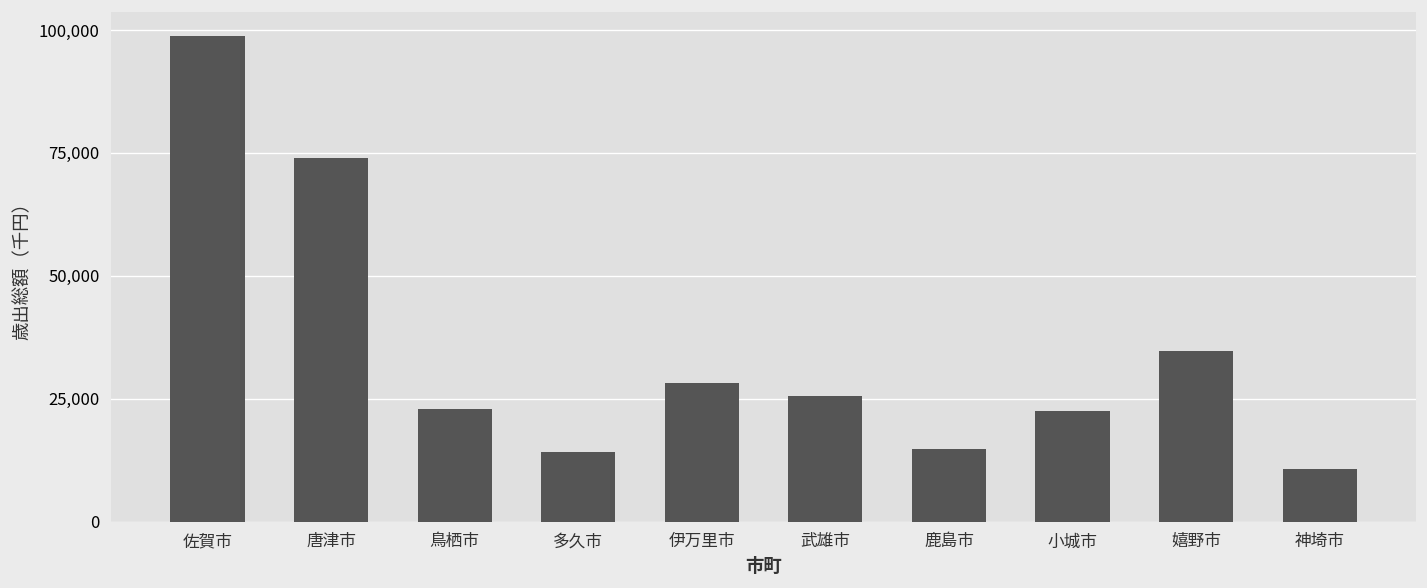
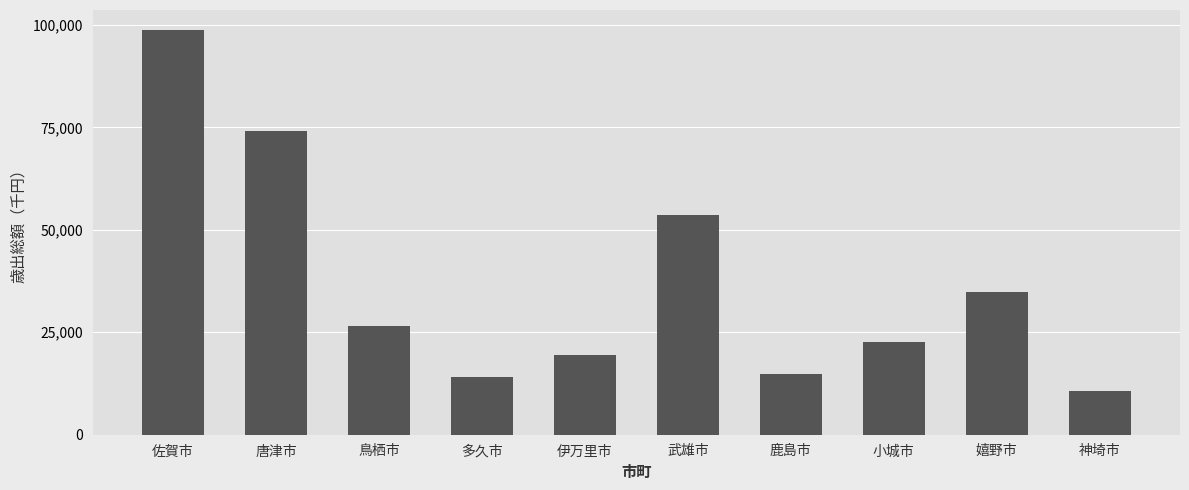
  {
    "佐賀市": "99,000",
    "唐津市": "74,000",
-   "鳥栖市": "23,000",
+   "鳥栖市": "26,000",
    "多久市": "14,000",
-   "伊万里市": "28,000",
-   "武雄市": "26,000",
+   "伊万里市": "20,000",
+   "武雄市": "54,000",
    "鹿島市": "15,000",
    "小城市": "23,000",
    "嬉野市": "35,000",
    "神埼市": "11,000"
  }
